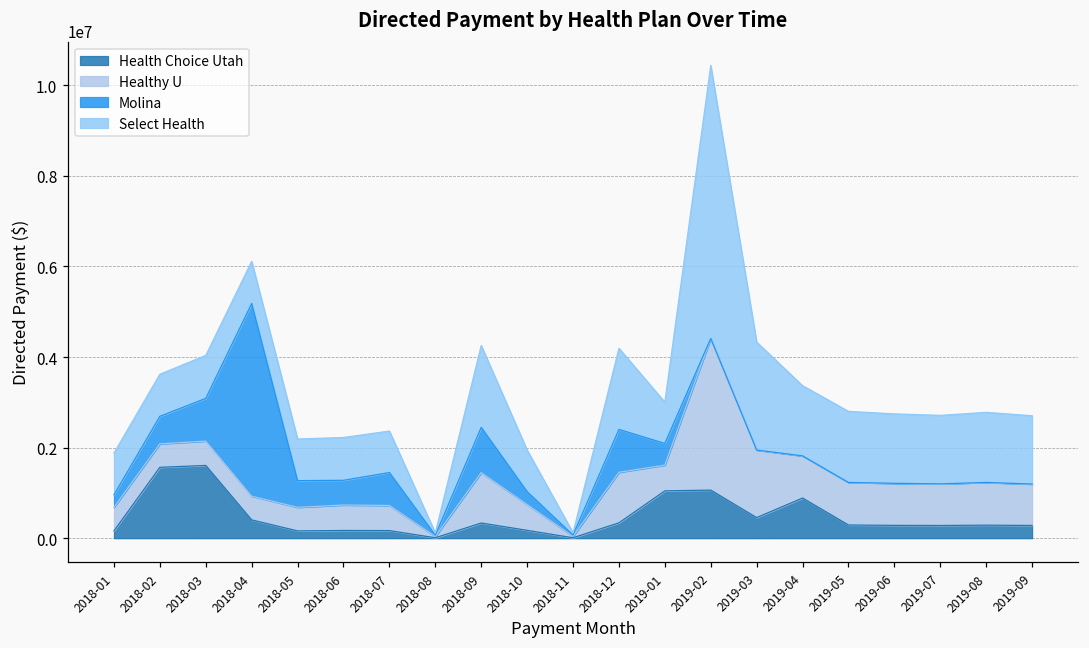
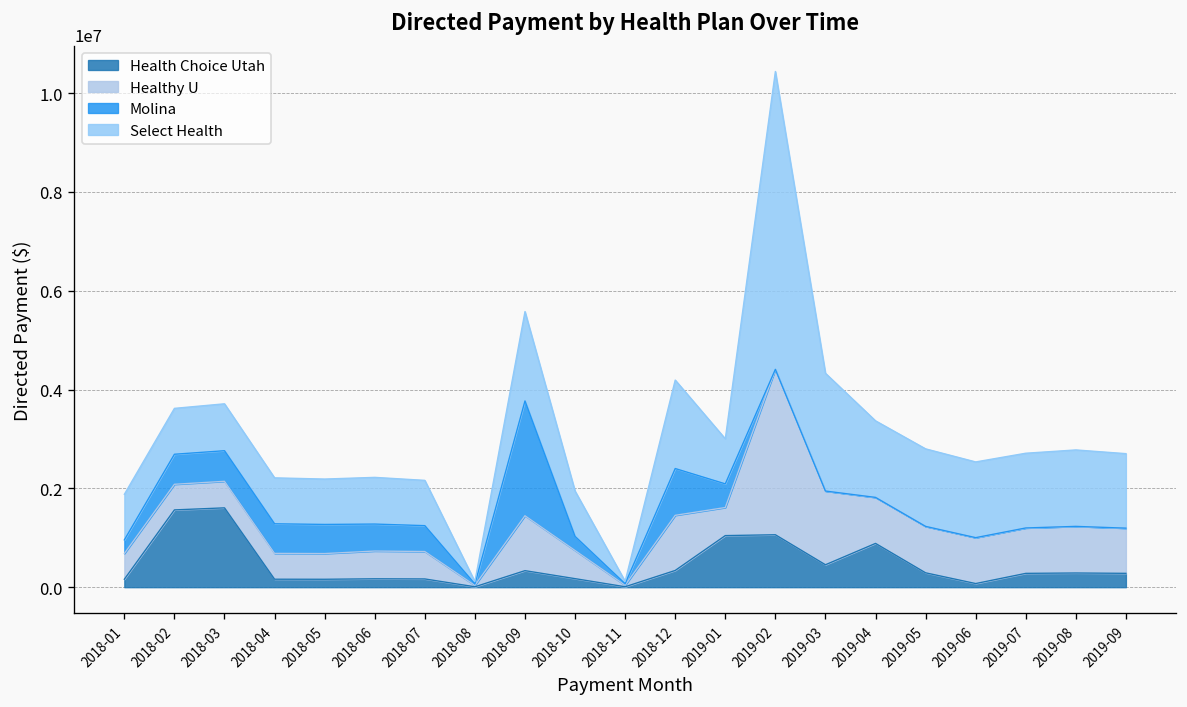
  {
    "Health Choice Utah": {
      "2018-01": 200000,
      "2018-02": 1600000,
      "2018-03": 1600000,
-     "2018-04": 400000,
+     "2018-04": 200000,
      "2018-05": 200000,
      "2018-06": 200000,
      "2018-07": 200000,
      "2018-09": 300000,
      "2018-10": 200000,
      "2018-12": 300000,
      "2019-01": 1000000,
      "2019-02": 1100000,
      "2019-03": 500000,
      "2019-04": 900000,
      "2019-05": 300000,
-     "2019-06": 300000,
+     "2019-06": 100000,
      "2019-07": 300000,
      "2019-08": 300000,
      "2019-09": 300000
    },
    "Molina": {
      "2018-01": 300000,
      "2018-02": 600000,
-     "2018-03": 900000,
-     "2018-04": 4300000,
+     "2018-03": 600000,
+     "2018-04": 600000,
      "2018-05": 600000,
      "2018-06": 500000,
-     "2018-07": 700000,
-     "2018-09": 1000000,
+     "2018-07": 500000,
+     "2018-09": 2300000,
      "2018-10": 300000,
      "2018-12": 900000,
      "2019-01": 500000
    }
  }
